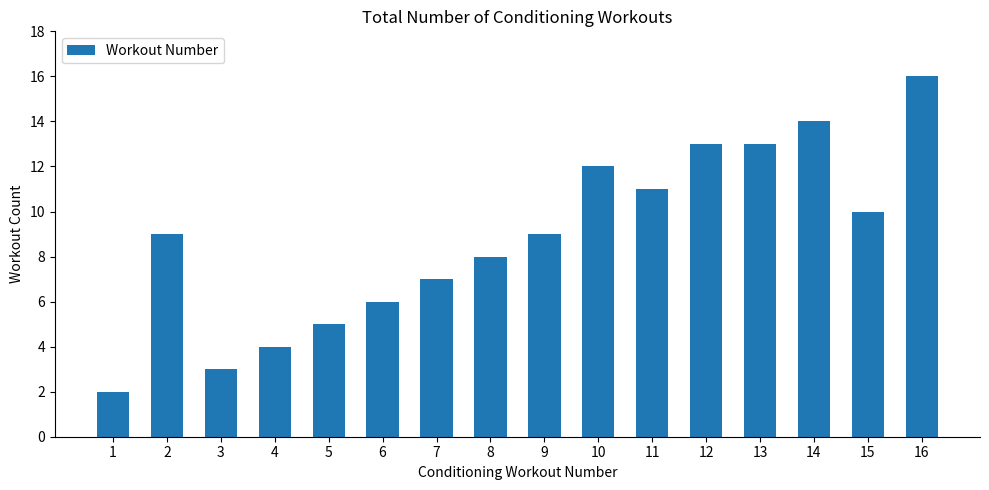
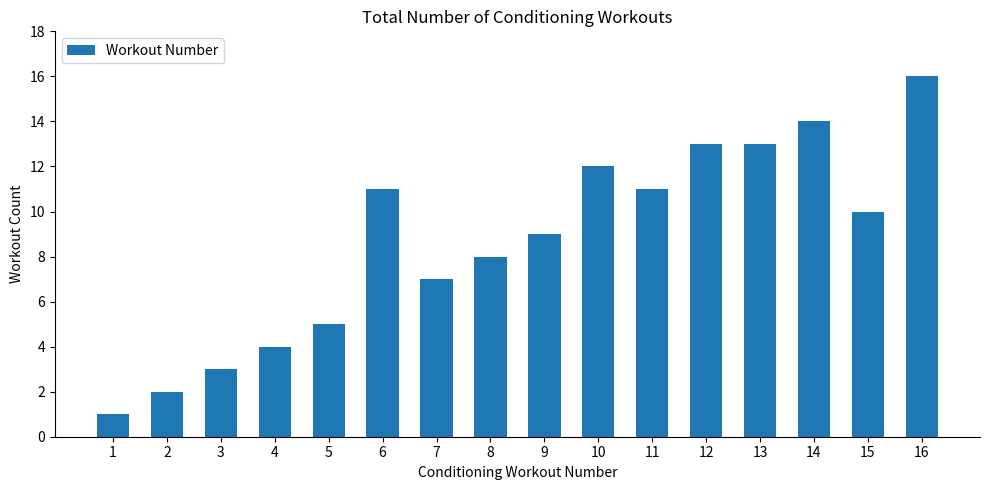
  {
-   "1": 2,
-   "2": 9,
+   "1": 1,
+   "2": 2,
    "3": 3,
    "4": 4,
    "5": 5,
-   "6": 6,
+   "6": 11,
    "7": 7,
    "8": 8,
    "9": 9,
    "10": 12,
    "11": 11,
    "12": 13,
    "13": 13,
    "14": 14,
    "15": 10,
    "16": 16
  }
